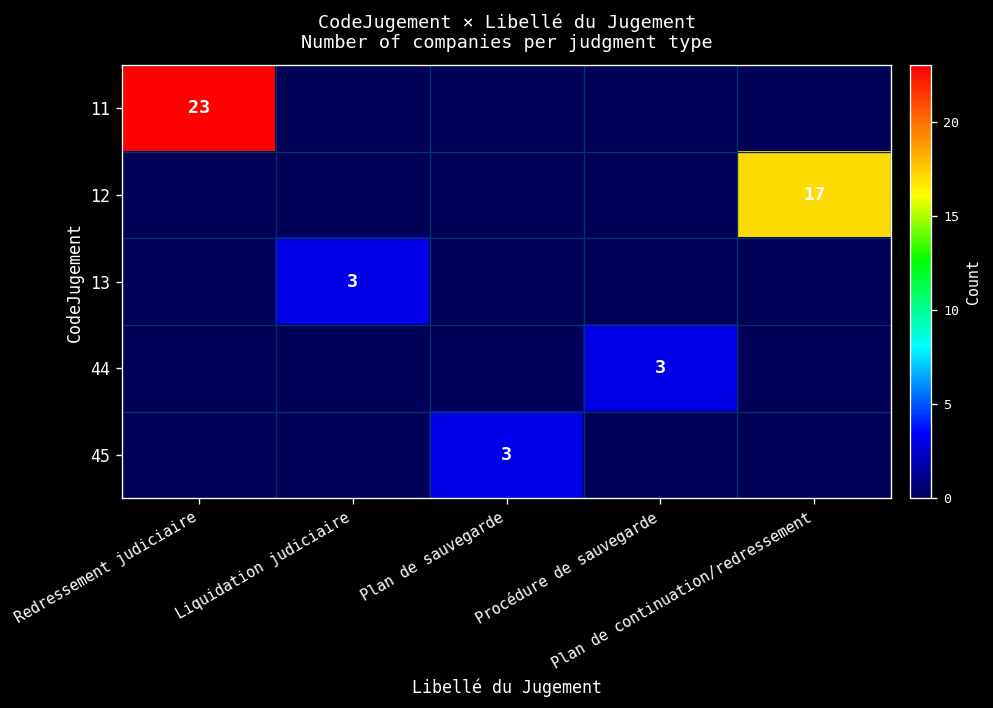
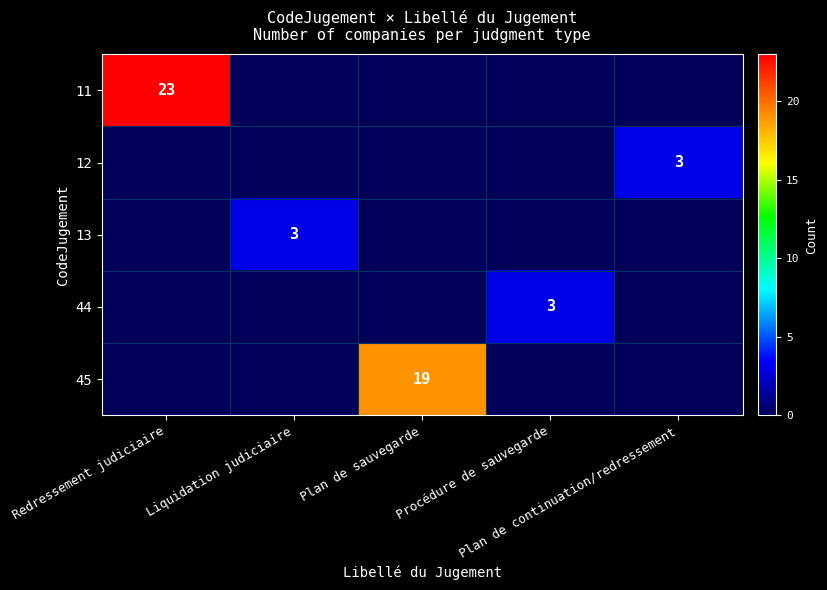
  {
    "11": {
      "Redressement judiciaire": 23
    },
    "12": {
-     "Plan de continuation/redressement": 17
+     "Plan de continuation/redressement": 3
    },
    "13": {
      "Liquidation judiciaire": 3
    },
    "44": {
      "Procédure de sauvegarde": 3
    },
    "45": {
-     "Plan de sauvegarde": 3
+     "Plan de sauvegarde": 19
    }
  }
